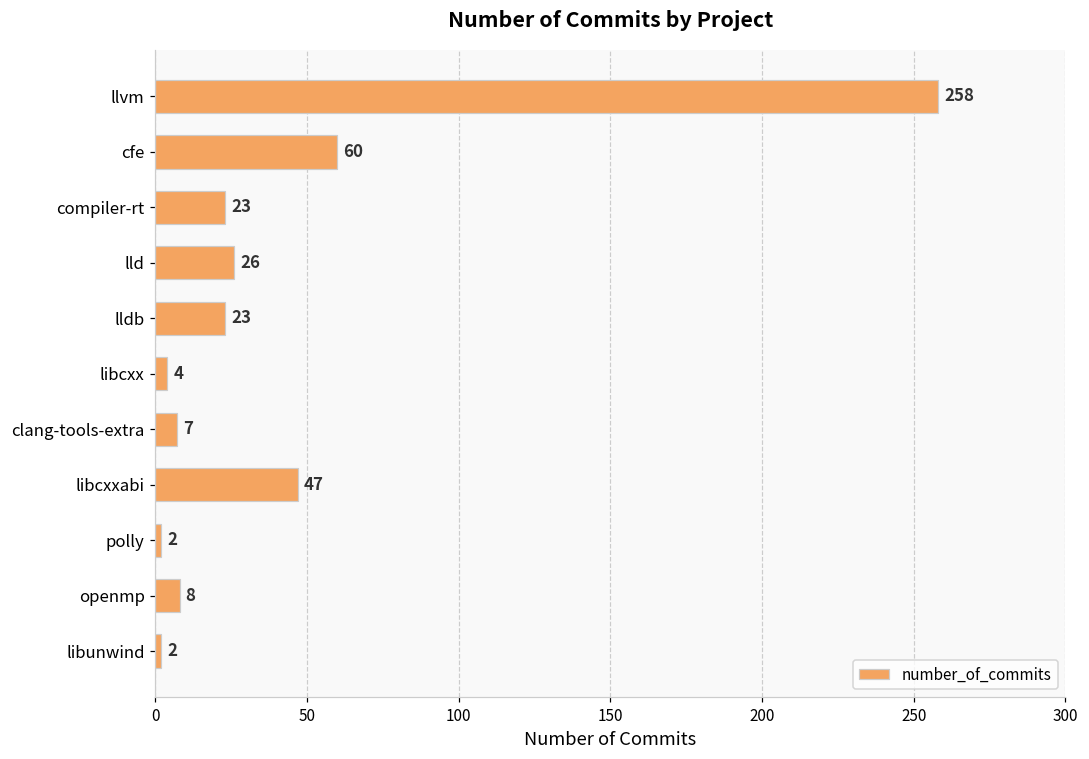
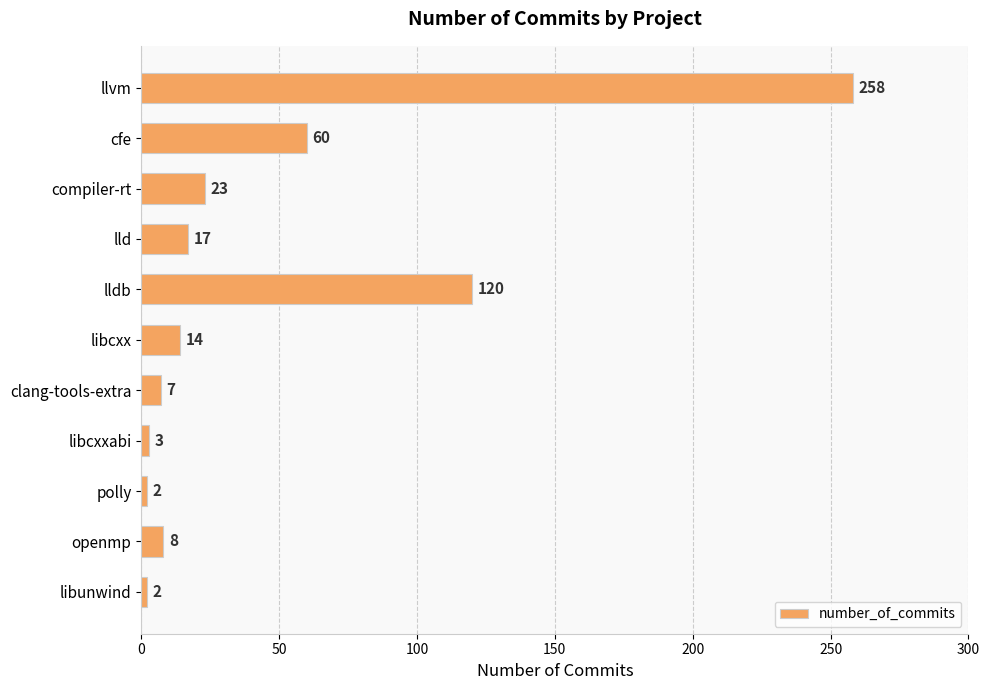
  {
    "llvm": 258,
    "cfe": 60,
    "compiler-rt": 23,
-   "lld": 26,
-   "lldb": 23,
-   "libcxx": 4,
+   "lld": 17,
+   "lldb": 120,
+   "libcxx": 14,
    "clang-tools-extra": 7,
-   "libcxxabi": 47,
+   "libcxxabi": 3,
    "polly": 2,
    "openmp": 8,
    "libunwind": 2
  }
